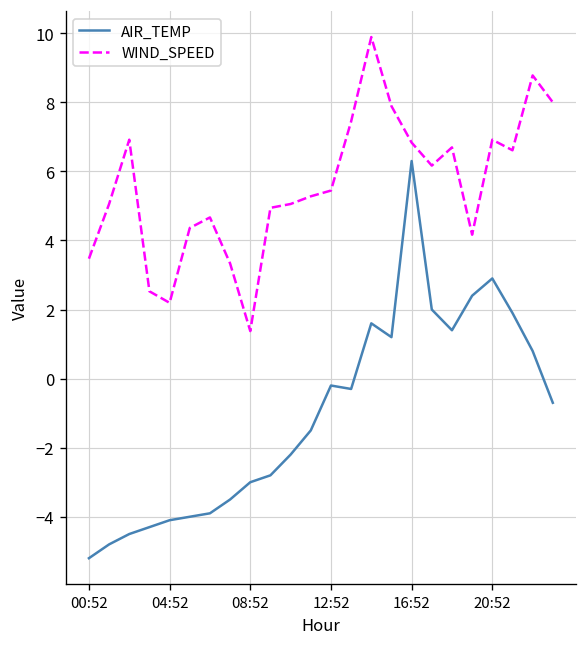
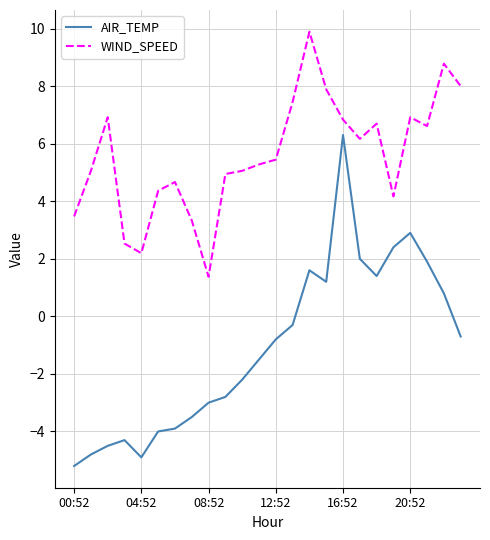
  {
    "AIR_TEMP": {
      "00:52": -5.2,
-     "04:52": -4.1,
+     "04:52": -4.9,
      "08:52": -3.0,
-     "12:52": -0.2,
+     "12:52": -0.8,
      "16:52": 6.3,
      "20:52": 2.9
    },
    "WIND_SPEED": {
      "00:52": 3.5,
      "04:52": 2.2,
      "08:52": 1.4,
      "12:52": 5.4,
      "16:52": 6.8,
      "20:52": 6.9
    }
  }
